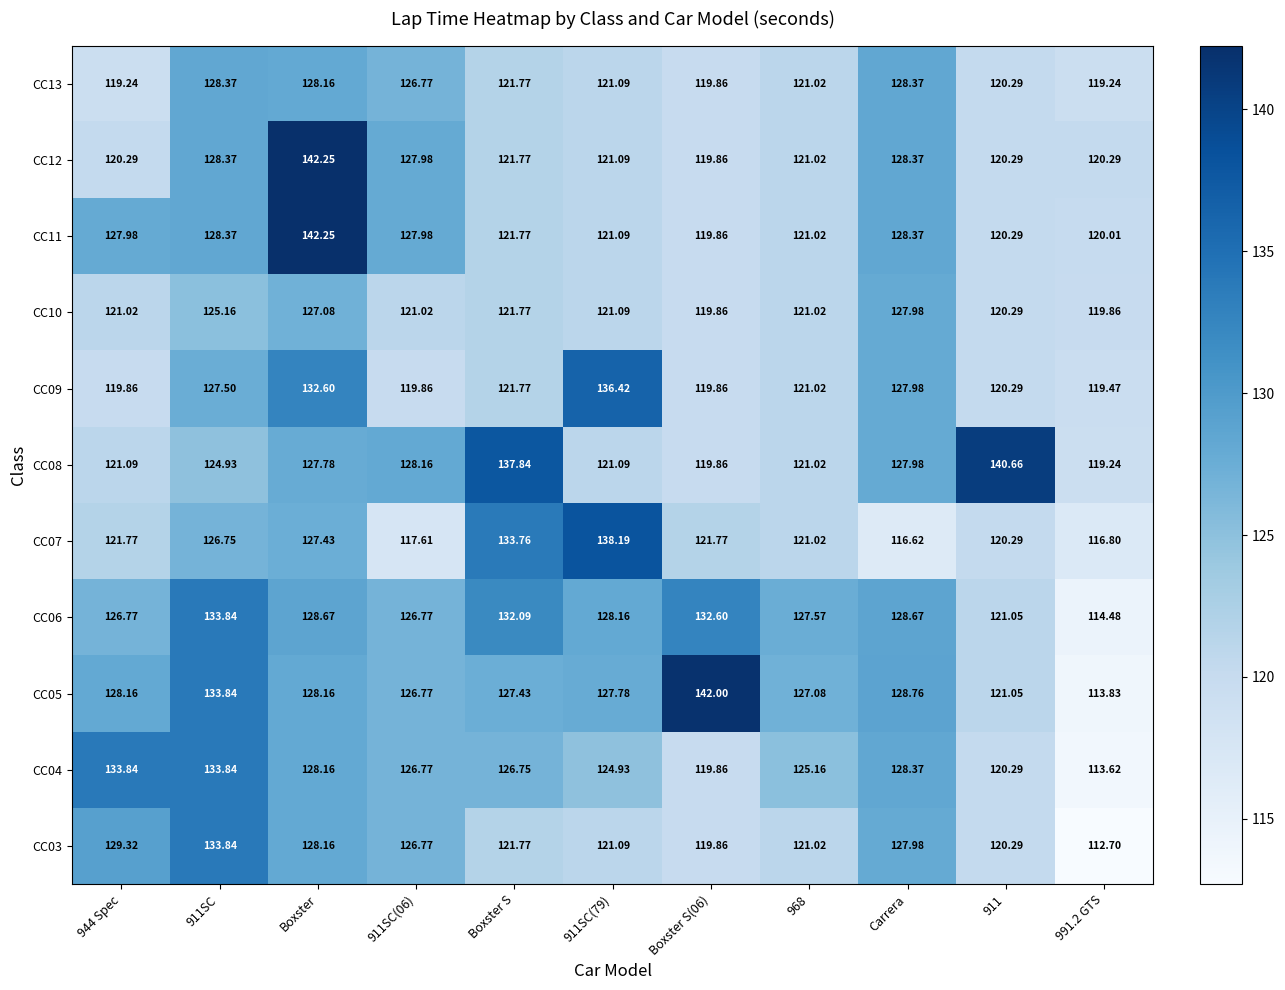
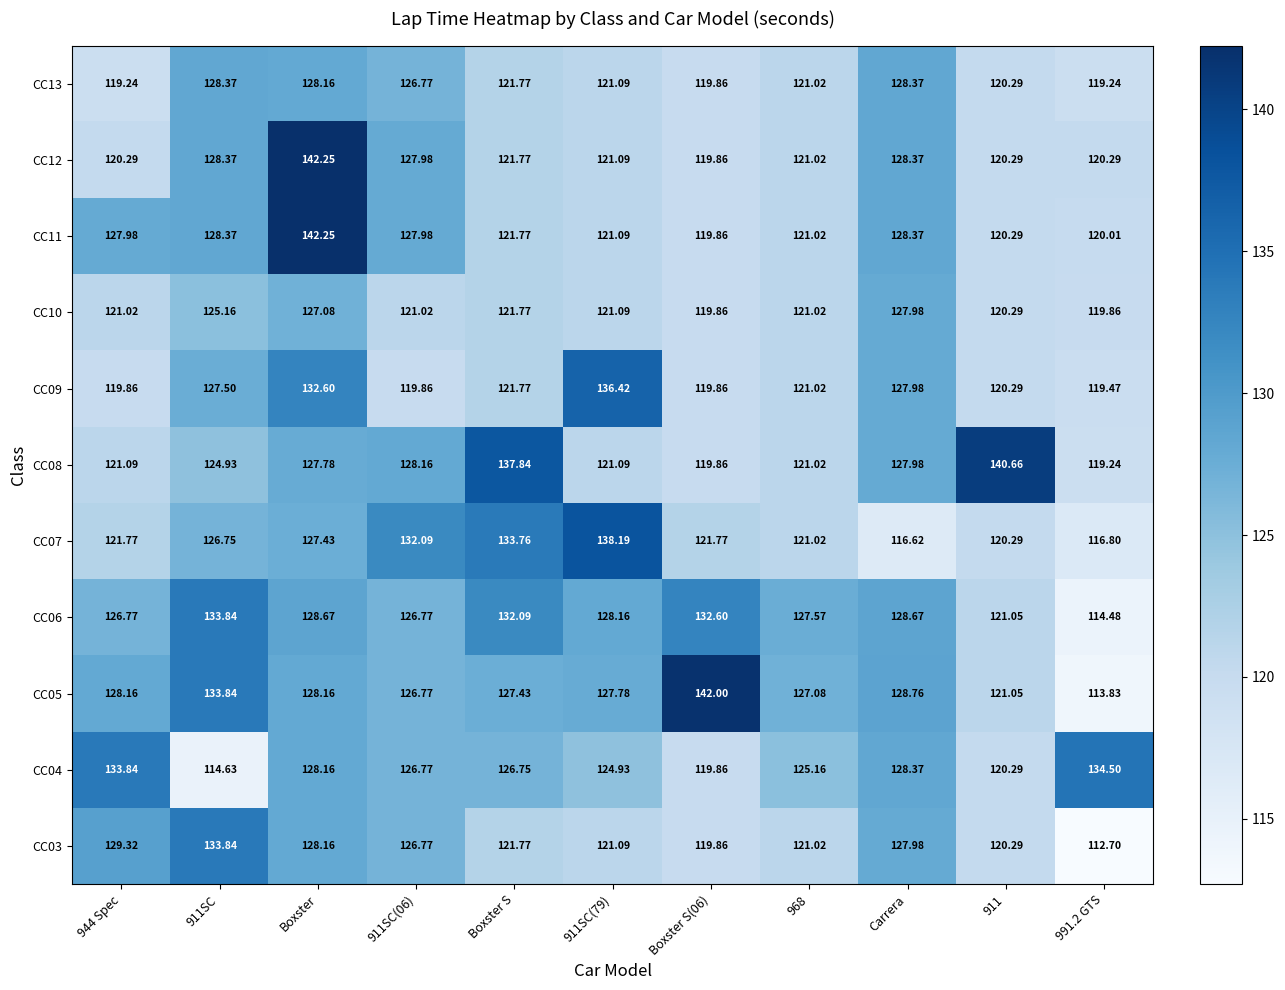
  {
    "CC13": {
      "944 Spec": 119.24,
      "911SC": 128.37,
      "Boxster": 128.16,
      "911SC(06)": 126.77,
      "Boxster S": 121.77,
      "911SC(79)": 121.09,
      "Boxster S(06)": 119.86,
      "968": 121.02,
      "Carrera": 128.37,
      "911": 120.29,
      "991.2 GTS": 119.24
    },
    "CC12": {
      "944 Spec": 120.29,
      "911SC": 128.37,
      "Boxster": 142.25,
      "911SC(06)": 127.98,
      "Boxster S": 121.77,
      "911SC(79)": 121.09,
      "Boxster S(06)": 119.86,
      "968": 121.02,
      "Carrera": 128.37,
      "911": 120.29,
      "991.2 GTS": 120.29
    },
    "CC11": {
      "944 Spec": 127.98,
      "911SC": 128.37,
      "Boxster": 142.25,
      "911SC(06)": 127.98,
      "Boxster S": 121.77,
      "911SC(79)": 121.09,
      "Boxster S(06)": 119.86,
      "968": 121.02,
      "Carrera": 128.37,
      "911": 120.29,
      "991.2 GTS": 120.01
    },
    "CC10": {
      "944 Spec": 121.02,
      "911SC": 125.16,
      "Boxster": 127.08,
      "911SC(06)": 121.02,
      "Boxster S": 121.77,
      "911SC(79)": 121.09,
      "Boxster S(06)": 119.86,
      "968": 121.02,
      "Carrera": 127.98,
      "911": 120.29,
      "991.2 GTS": 119.86
    },
    "CC09": {
      "944 Spec": 119.86,
      "911SC": 127.50,
      "Boxster": 132.60,
      "911SC(06)": 119.86,
      "Boxster S": 121.77,
      "911SC(79)": 136.42,
      "Boxster S(06)": 119.86,
      "968": 121.02,
      "Carrera": 127.98,
      "911": 120.29,
      "991.2 GTS": 119.47
    },
    "CC08": {
      "944 Spec": 121.09,
      "911SC": 124.93,
      "Boxster": 127.78,
      "911SC(06)": 128.16,
      "Boxster S": 137.84,
      "911SC(79)": 121.09,
      "Boxster S(06)": 119.86,
      "968": 121.02,
      "Carrera": 127.98,
      "911": 140.66,
      "991.2 GTS": 119.24
    },
    "CC07": {
      "944 Spec": 121.77,
      "911SC": 126.75,
      "Boxster": 127.43,
-     "911SC(06)": 117.61,
+     "911SC(06)": 132.09,
      "Boxster S": 133.76,
      "911SC(79)": 138.19,
      "Boxster S(06)": 121.77,
      "968": 121.02,
      "Carrera": 116.62,
      "911": 120.29,
      "991.2 GTS": 116.80
    },
    "CC06": {
      "944 Spec": 126.77,
      "911SC": 133.84,
      "Boxster": 128.67,
      "911SC(06)": 126.77,
      "Boxster S": 132.09,
      "911SC(79)": 128.16,
      "Boxster S(06)": 132.60,
      "968": 127.57,
      "Carrera": 128.67,
      "911": 121.05,
      "991.2 GTS": 114.48
    },
    "CC05": {
      "944 Spec": 128.16,
      "911SC": 133.84,
      "Boxster": 128.16,
      "911SC(06)": 126.77,
      "Boxster S": 127.43,
      "911SC(79)": 127.78,
      "Boxster S(06)": 142.00,
      "968": 127.08,
      "Carrera": 128.76,
      "911": 121.05,
      "991.2 GTS": 113.83
    },
    "CC04": {
      "944 Spec": 133.84,
-     "911SC": 133.84,
+     "911SC": 114.63,
      "Boxster": 128.16,
      "911SC(06)": 126.77,
      "Boxster S": 126.75,
      "911SC(79)": 124.93,
      "Boxster S(06)": 119.86,
      "968": 125.16,
      "Carrera": 128.37,
      "911": 120.29,
-     "991.2 GTS": 113.62
+     "991.2 GTS": 134.50
    },
    "CC03": {
      "944 Spec": 129.32,
      "911SC": 133.84,
      "Boxster": 128.16,
      "911SC(06)": 126.77,
      "Boxster S": 121.77,
      "911SC(79)": 121.09,
      "Boxster S(06)": 119.86,
      "968": 121.02,
      "Carrera": 127.98,
      "911": 120.29,
      "991.2 GTS": 112.70
    }
  }
